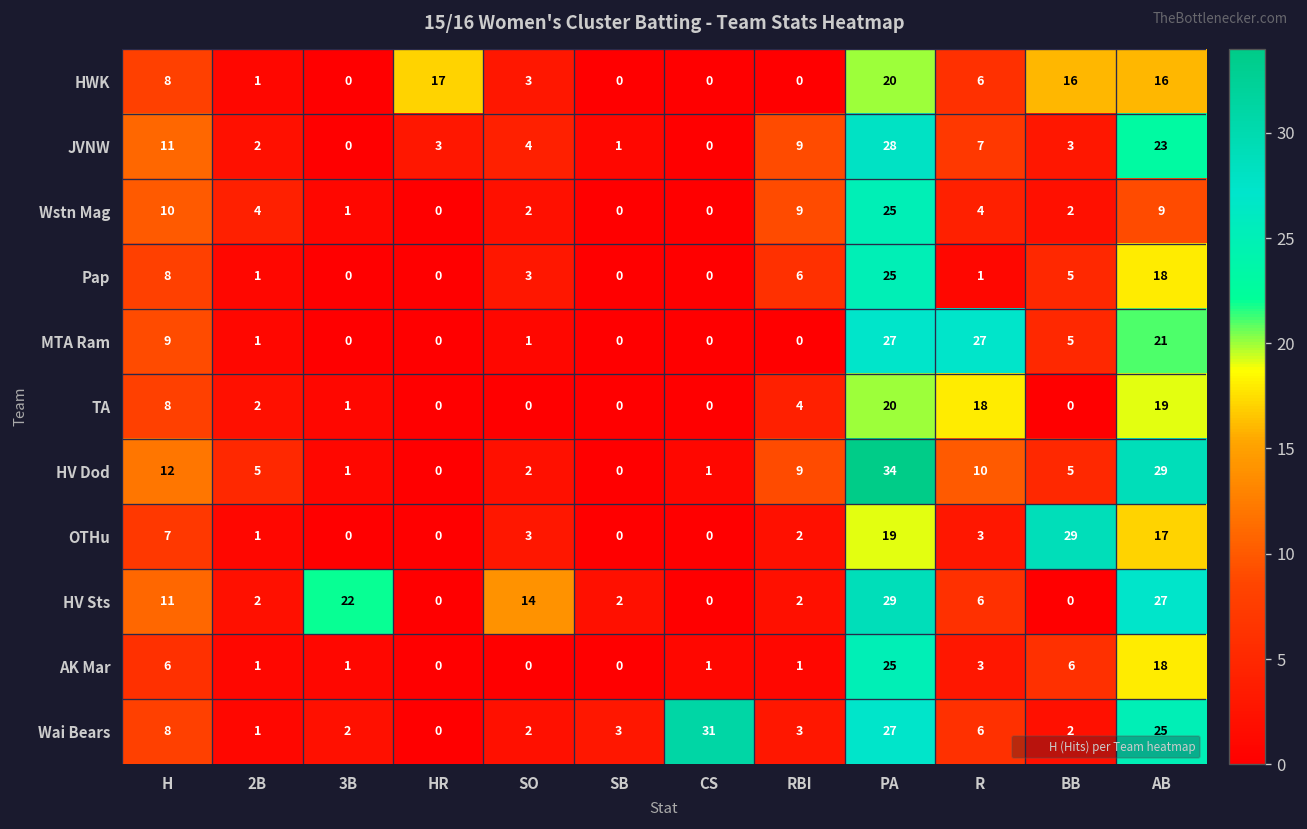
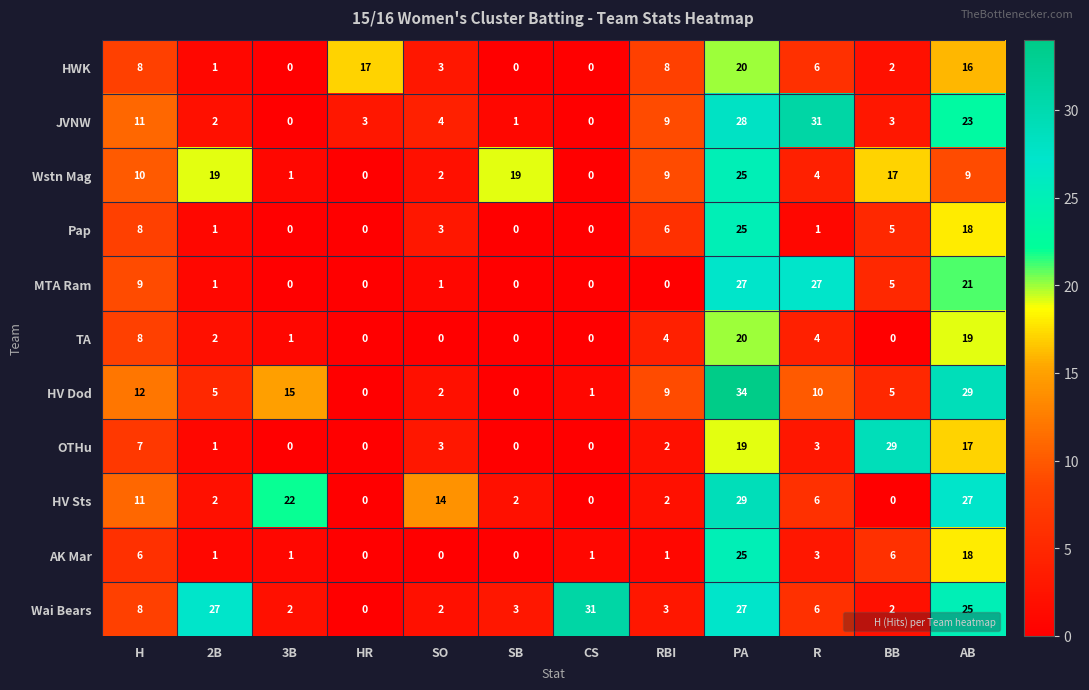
  {
    "HWK": {
      "H": 8,
      "2B": 1,
      "3B": 0,
      "HR": 17,
      "SO": 3,
      "SB": 0,
      "CS": 0,
-     "RBI": 0,
+     "RBI": 8,
      "PA": 20,
      "R": 6,
-     "BB": 16,
+     "BB": 2,
      "AB": 16
    },
    "JVNW": {
      "H": 11,
      "2B": 2,
      "3B": 0,
      "HR": 3,
      "SO": 4,
      "SB": 1,
      "CS": 0,
      "RBI": 9,
      "PA": 28,
-     "R": 7,
+     "R": 31,
      "BB": 3,
      "AB": 23
    },
    "Wstn Mag": {
      "H": 10,
-     "2B": 4,
+     "2B": 19,
      "3B": 1,
      "HR": 0,
      "SO": 2,
-     "SB": 0,
+     "SB": 19,
      "CS": 0,
      "RBI": 9,
      "PA": 25,
      "R": 4,
-     "BB": 2,
+     "BB": 17,
      "AB": 9
    },
    "Pap": {
      "H": 8,
      "2B": 1,
      "3B": 0,
      "HR": 0,
      "SO": 3,
      "SB": 0,
      "CS": 0,
      "RBI": 6,
      "PA": 25,
      "R": 1,
      "BB": 5,
      "AB": 18
    },
    "MTA Ram": {
      "H": 9,
      "2B": 1,
      "3B": 0,
      "HR": 0,
      "SO": 1,
      "SB": 0,
      "CS": 0,
      "RBI": 0,
      "PA": 27,
      "R": 27,
      "BB": 5,
      "AB": 21
    },
    "TA": {
      "H": 8,
      "2B": 2,
      "3B": 1,
      "HR": 0,
      "SO": 0,
      "SB": 0,
      "CS": 0,
      "RBI": 4,
      "PA": 20,
-     "R": 18,
+     "R": 4,
      "BB": 0,
      "AB": 19
    },
    "HV Dod": {
      "H": 12,
      "2B": 5,
-     "3B": 1,
+     "3B": 15,
      "HR": 0,
      "SO": 2,
      "SB": 0,
      "CS": 1,
      "RBI": 9,
      "PA": 34,
      "R": 10,
      "BB": 5,
      "AB": 29
    },
    "OTHu": {
      "H": 7,
      "2B": 1,
      "3B": 0,
      "HR": 0,
      "SO": 3,
      "SB": 0,
      "CS": 0,
      "RBI": 2,
      "PA": 19,
      "R": 3,
      "BB": 29,
      "AB": 17
    },
    "HV Sts": {
      "H": 11,
      "2B": 2,
      "3B": 22,
      "HR": 0,
      "SO": 14,
      "SB": 2,
      "CS": 0,
      "RBI": 2,
      "PA": 29,
      "R": 6,
      "BB": 0,
      "AB": 27
    },
    "AK Mar": {
      "H": 6,
      "2B": 1,
      "3B": 1,
      "HR": 0,
      "SO": 0,
      "SB": 0,
      "CS": 1,
      "RBI": 1,
      "PA": 25,
      "R": 3,
      "BB": 6,
      "AB": 18
    },
    "Wai Bears": {
      "H": 8,
-     "2B": 1,
+     "2B": 27,
      "3B": 2,
      "HR": 0,
      "SO": 2,
      "SB": 3,
      "CS": 31,
      "RBI": 3,
      "PA": 27,
      "R": 6
    }
  }
